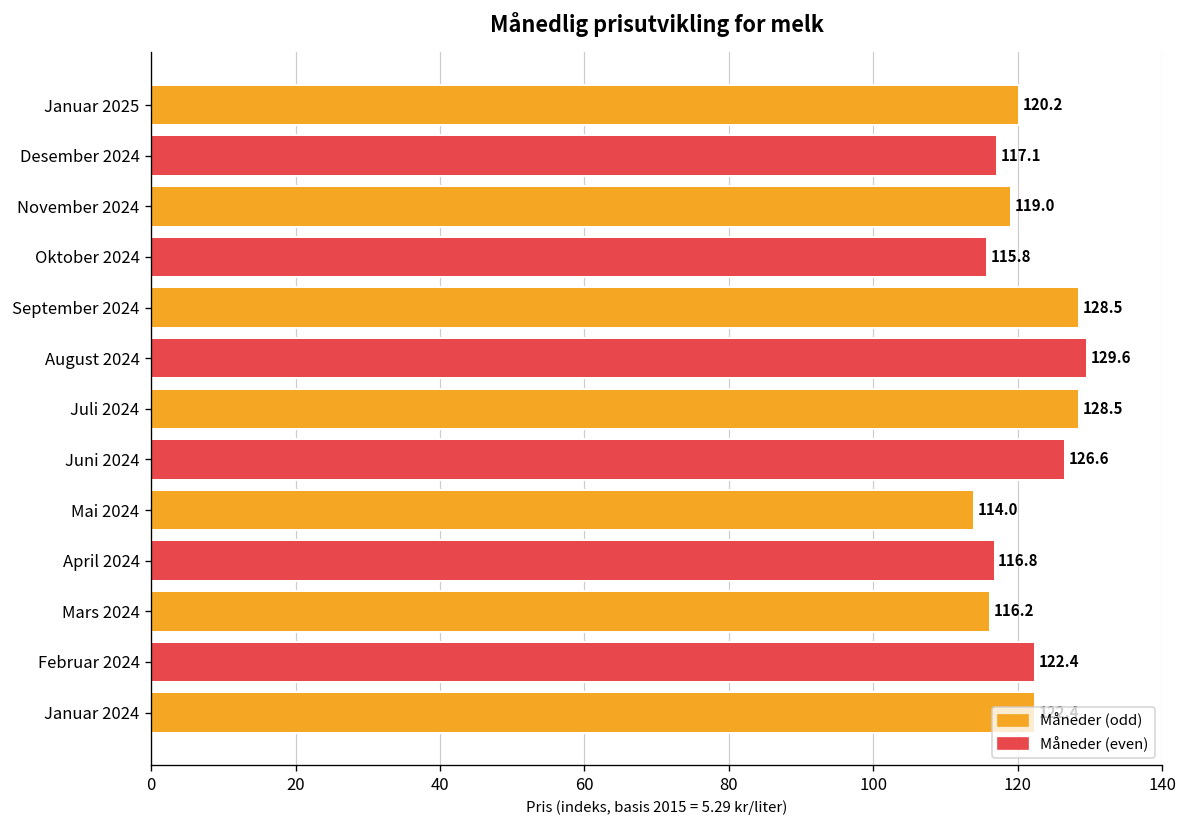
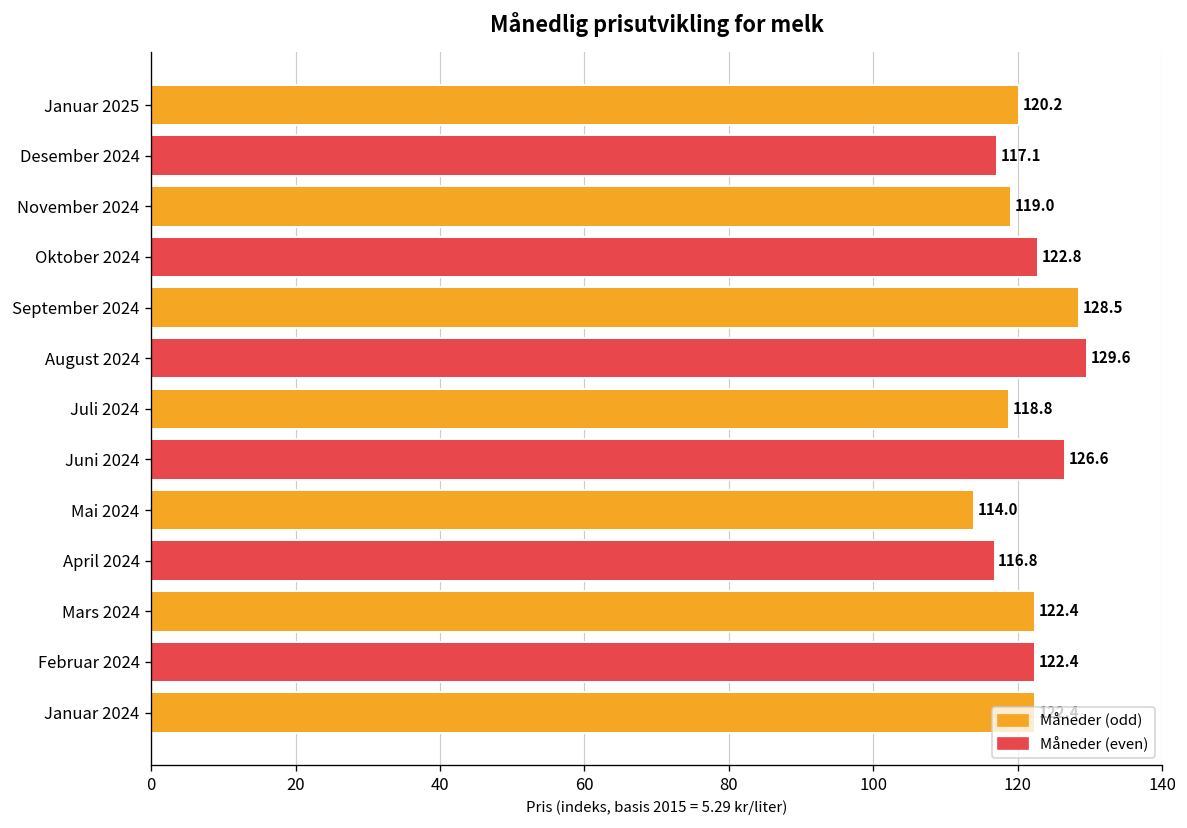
  {
    "Januar 2025": 120.2,
    "Desember 2024": 117.1,
    "November 2024": 119.0,
-   "Oktober 2024": 115.8,
+   "Oktober 2024": 122.8,
    "September 2024": 128.5,
    "August 2024": 129.6,
-   "Juli 2024": 128.5,
+   "Juli 2024": 118.8,
    "Juni 2024": 126.6,
    "Mai 2024": 114.0,
    "April 2024": 116.8,
-   "Mars 2024": 116.2,
+   "Mars 2024": 122.4,
    "Februar 2024": 122.4
  }
